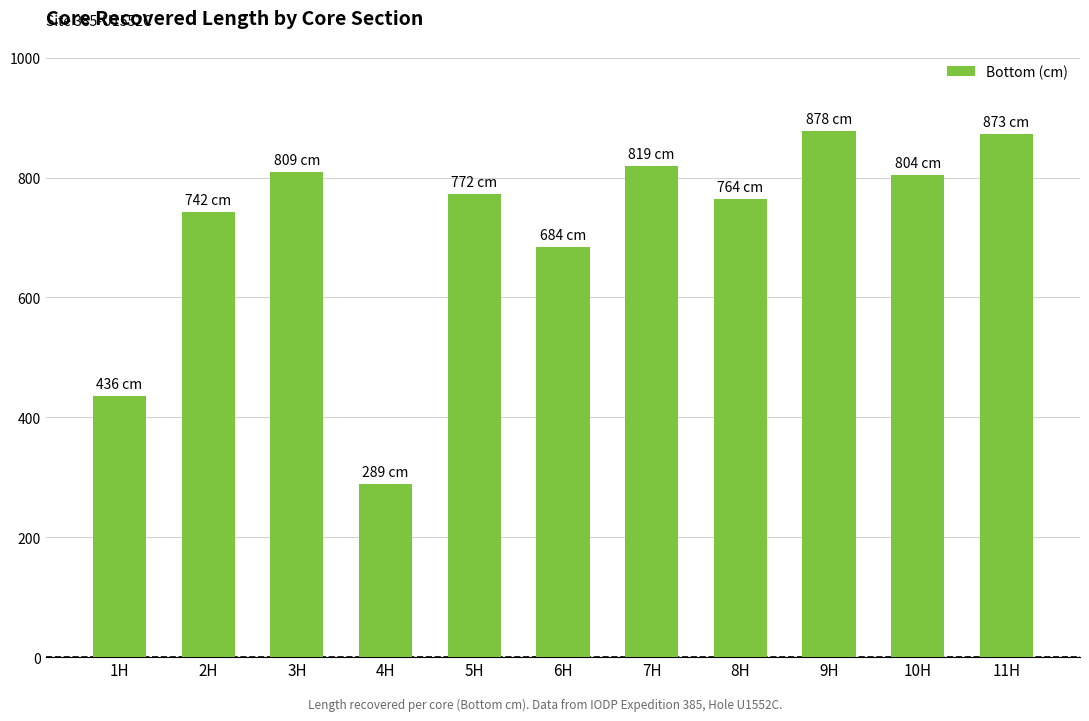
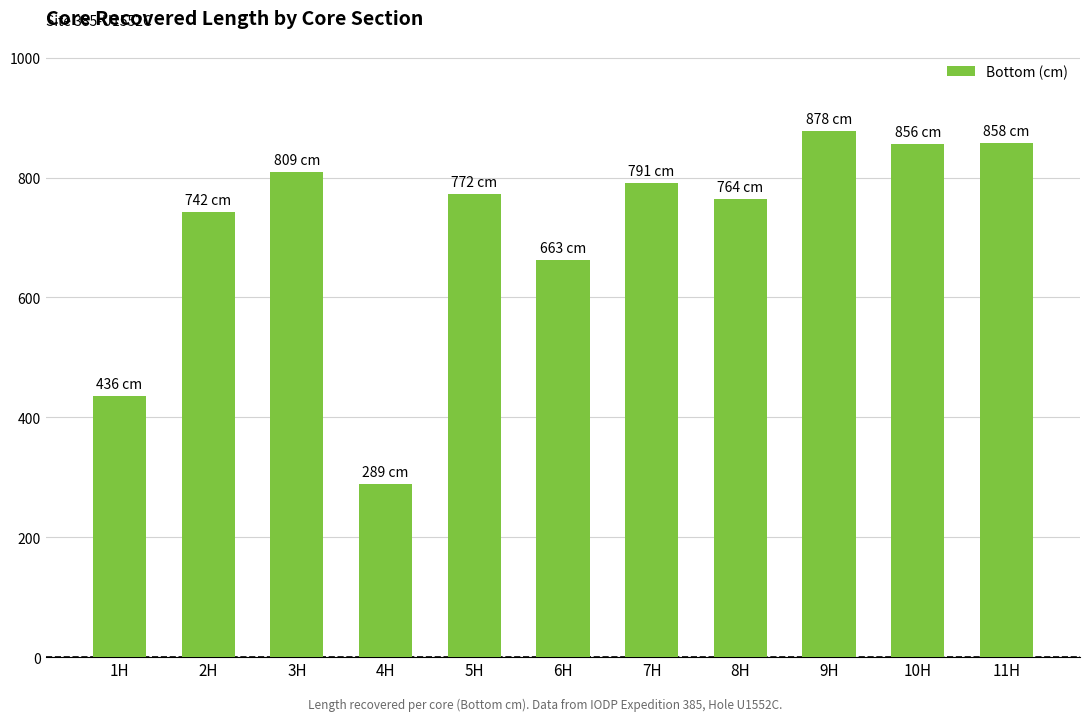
  {
    "1H": 436,
    "2H": 742,
    "3H": 809,
    "4H": 289,
    "5H": 772,
-   "6H": 684,
-   "7H": 819,
+   "6H": 663,
+   "7H": 791,
    "8H": 764,
    "9H": 878,
-   "10H": 804,
-   "11H": 873
+   "10H": 856,
+   "11H": 858
  }
